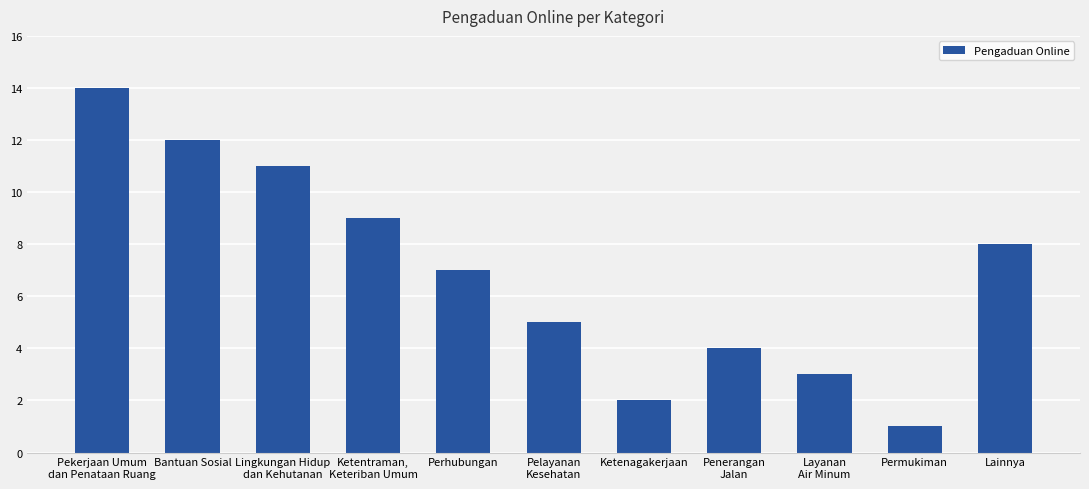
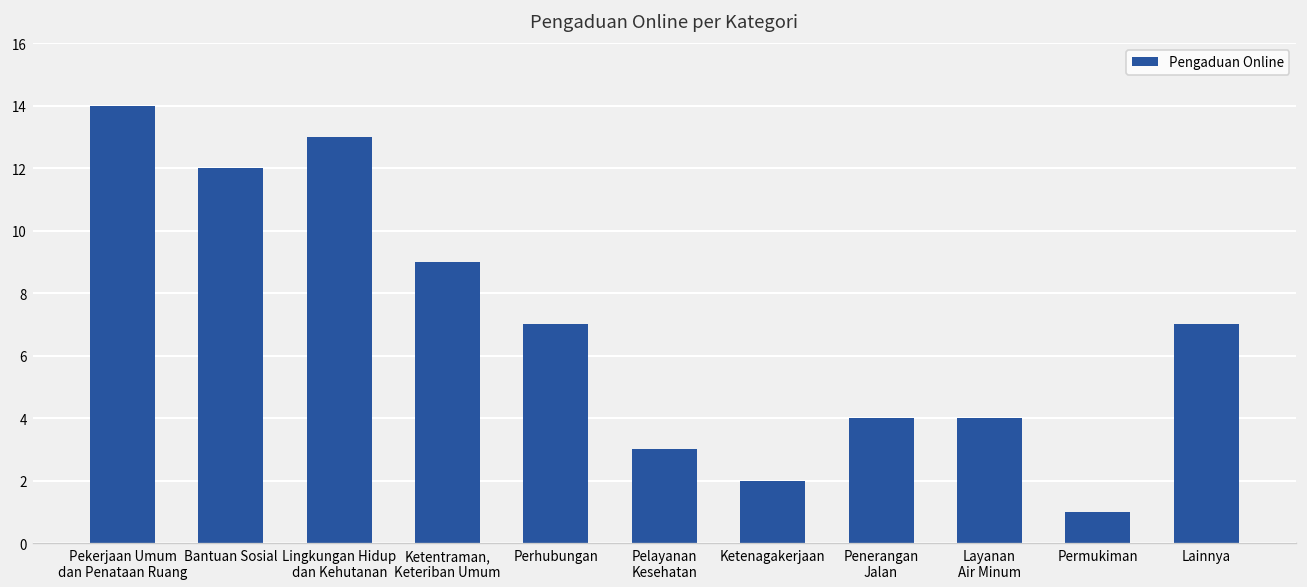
  {
    "Pekerjaan Umum dan Penataan Ruang": 14,
    "Bantuan Sosial": 12,
-   "Lingkungan Hidup dan Kehutanan": 11,
+   "Lingkungan Hidup dan Kehutanan": 13,
    "Ketentraman, Keteriban Umum": 9,
    "Perhubungan": 7,
-   "Pelayanan Kesehatan": 5,
+   "Pelayanan Kesehatan": 3,
    "Ketenagakerjaan": 2,
    "Penerangan Jalan": 4,
-   "Layanan Air Minum": 3,
+   "Layanan Air Minum": 4,
    "Permukiman": 1,
-   "Lainnya": 8
+   "Lainnya": 7
  }
